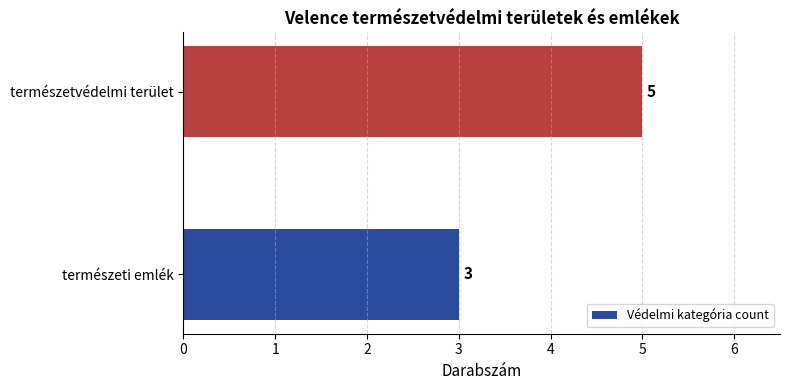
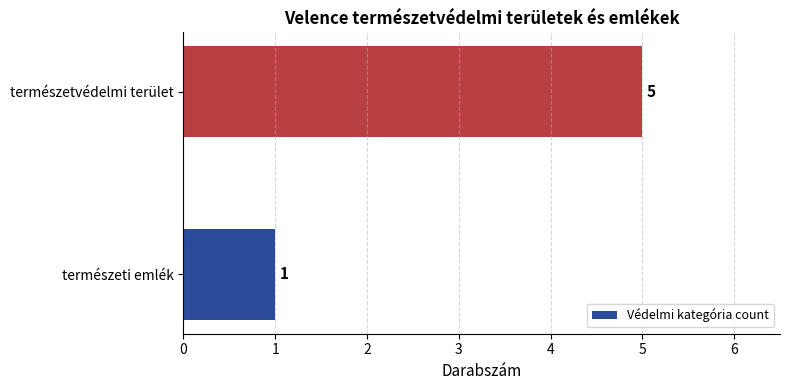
  {
    "természetvédelmi terület": 5,
-   "természeti emlék": 3
+   "természeti emlék": 1
  }
